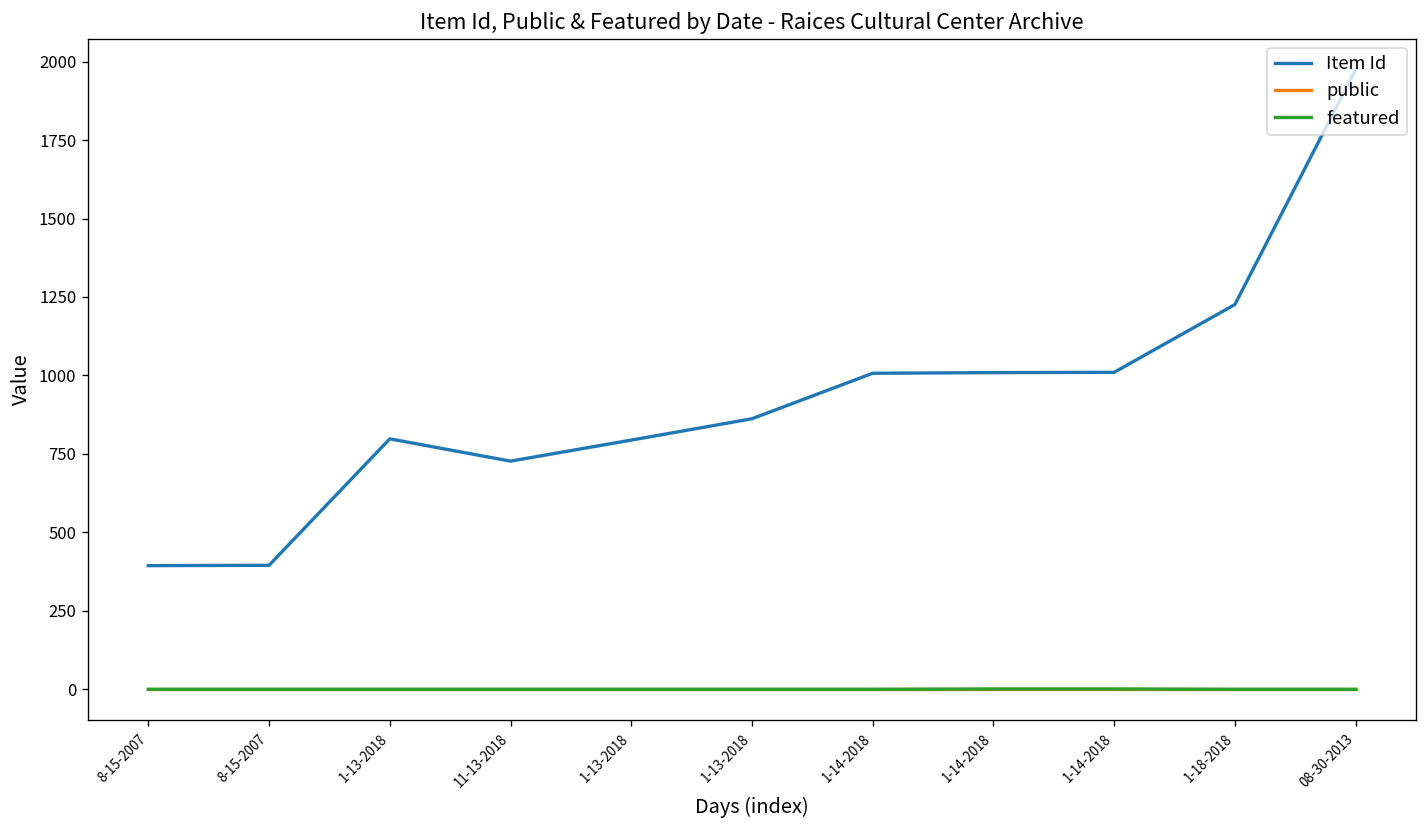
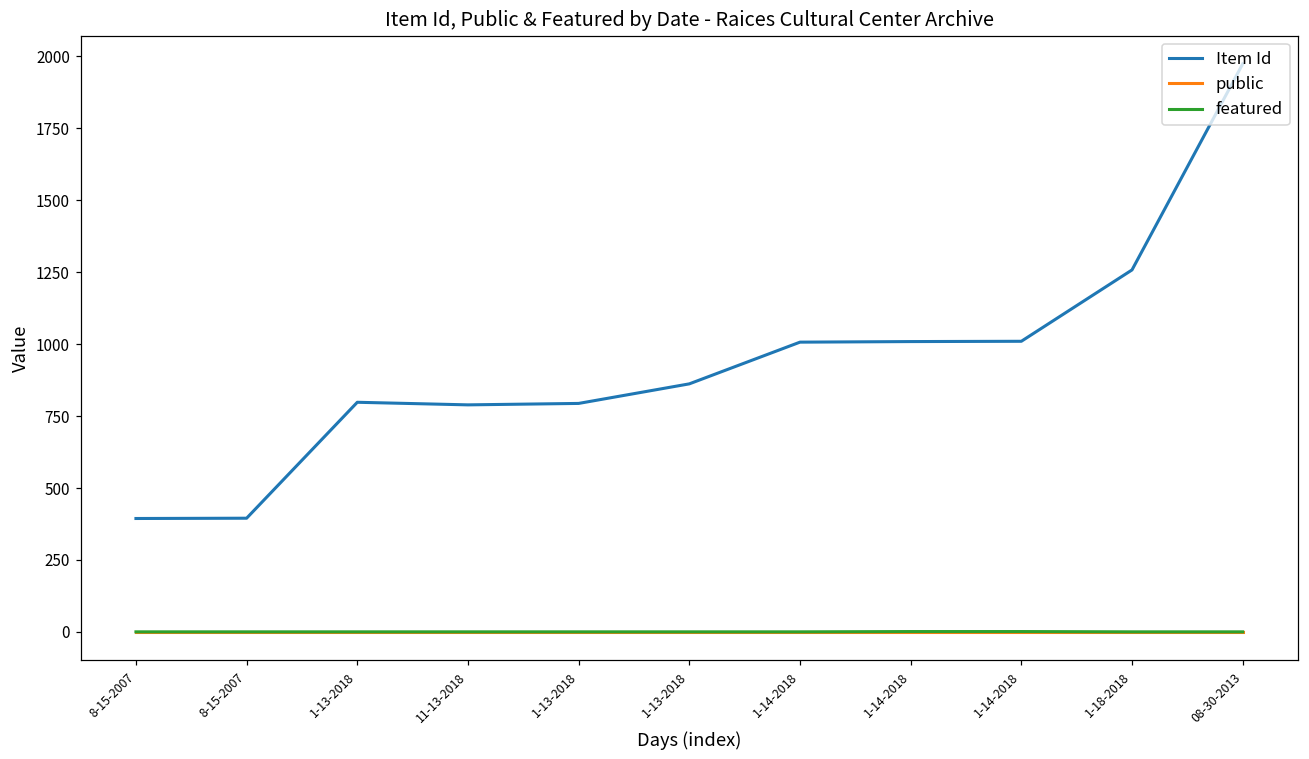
  {
    "Item Id": {
-     "11-13-2018": 730,
-     "1-18-2018": 1230
+     "11-13-2018": 790,
+     "1-18-2018": 1260
    },
    "featured": {
      "11-13-2018": 0,
      "1-18-2018": 0,
      "08-30-2013": 0
    }
  }
